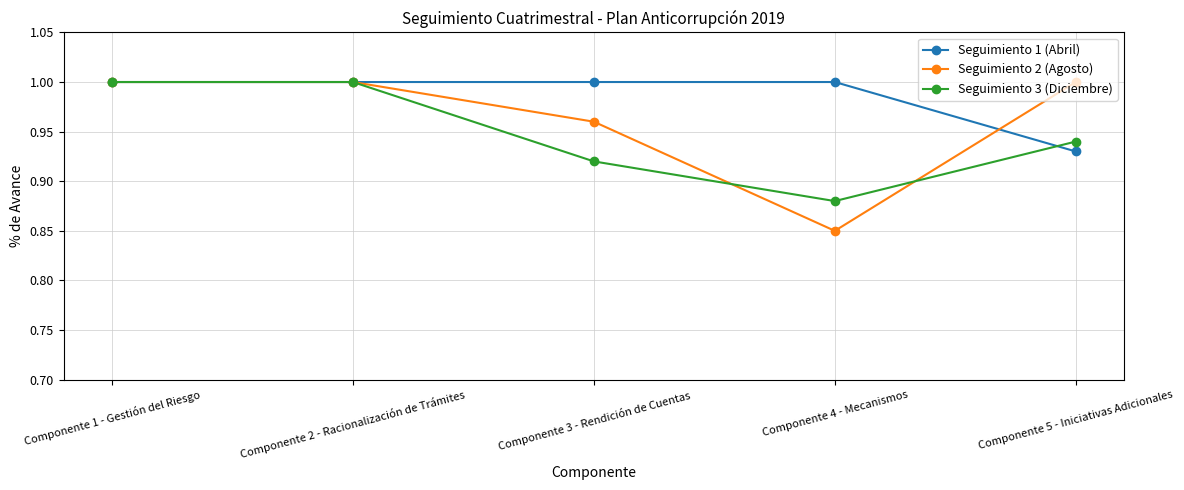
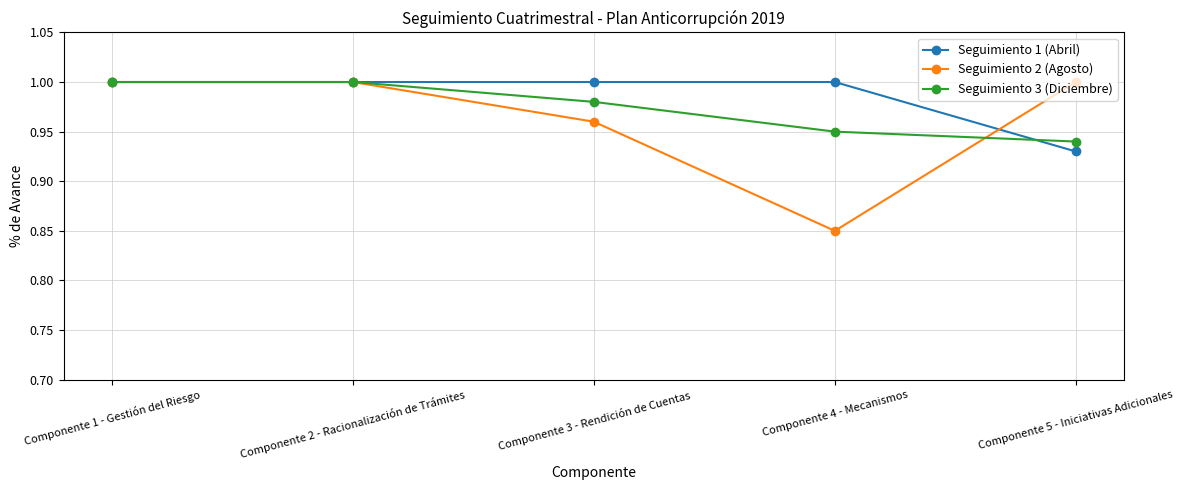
  {
    "Seguimiento 1 (Abril)": {
      "Componente 3 - Rendición de Cuentas": 1.00,
      "Componente 4 - Mecanismos": 1.00,
      "Componente 5 - Iniciativas Adicionales": 0.93
    },
    "Seguimiento 2 (Agosto)": {
      "Componente 3 - Rendición de Cuentas": 0.96,
      "Componente 4 - Mecanismos": 0.85
    },
    "Seguimiento 3 (Diciembre)": {
-     "Componente 3 - Rendición de Cuentas": 0.92,
-     "Componente 4 - Mecanismos": 0.88,
+     "Componente 3 - Rendición de Cuentas": 0.98,
+     "Componente 4 - Mecanismos": 0.95,
      "Componente 5 - Iniciativas Adicionales": 0.94
    }
  }
